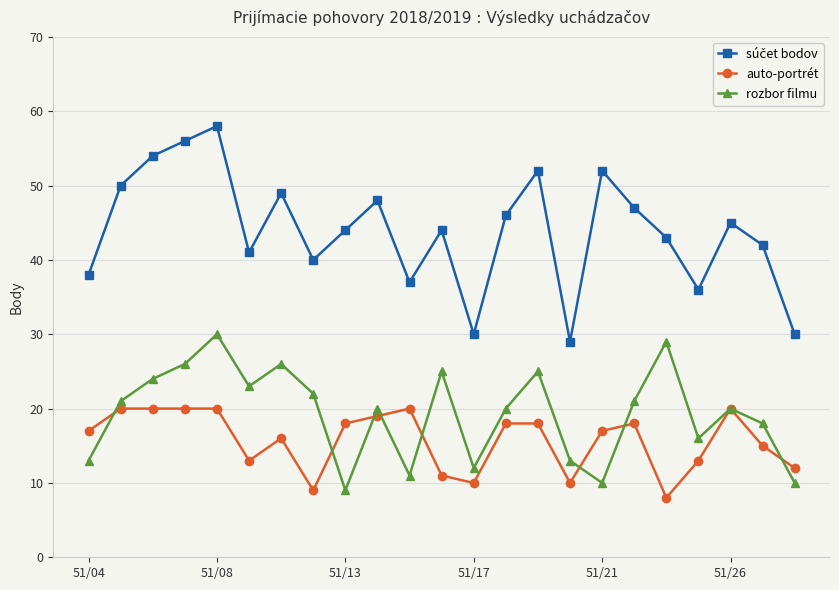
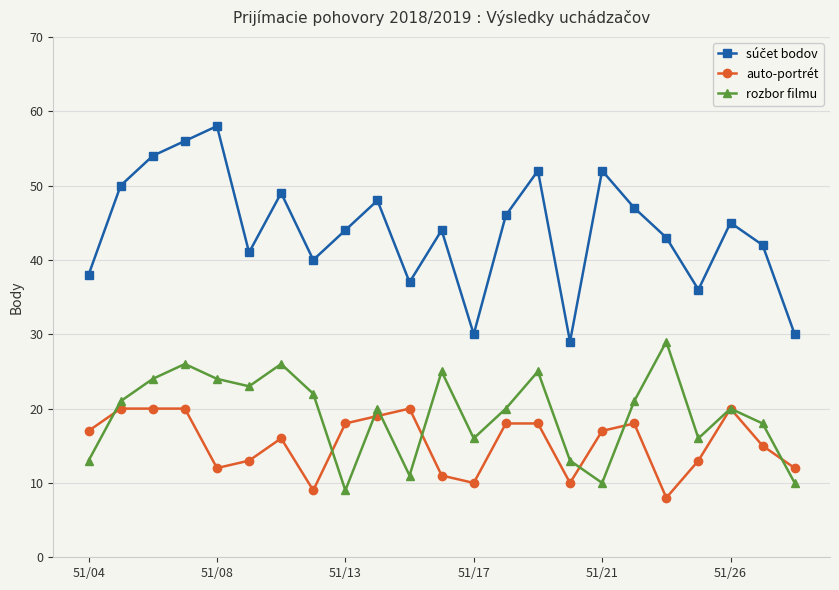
  {
    "súčet bodov": {
      "51/04": 38,
      "51/08": 58,
      "51/13": 44,
      "51/17": 30,
      "51/21": 52,
      "51/26": 45
    },
    "auto-portrét": {
      "51/04": 17,
-     "51/08": 20,
+     "51/08": 12,
      "51/13": 18,
      "51/17": 10,
      "51/21": 17
    },
    "rozbor filmu": {
      "51/04": 13,
-     "51/08": 30,
+     "51/08": 24,
      "51/13": 9,
-     "51/17": 12,
+     "51/17": 16,
      "51/21": 10
    }
  }
